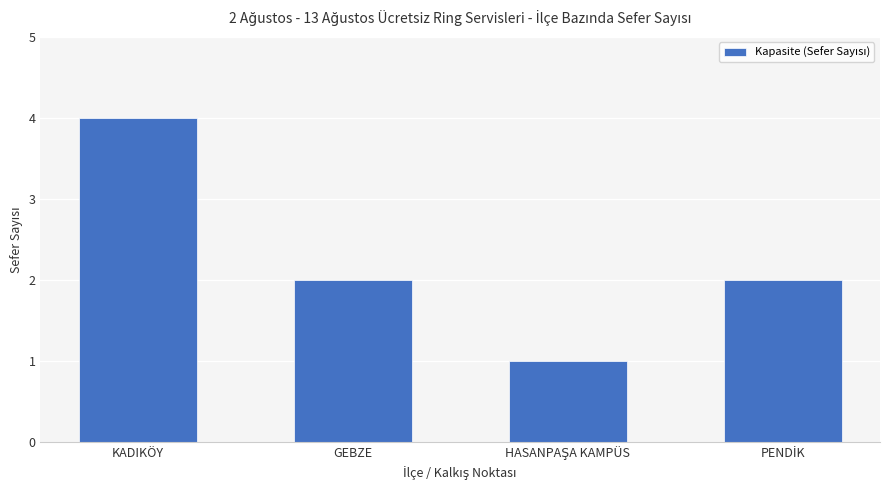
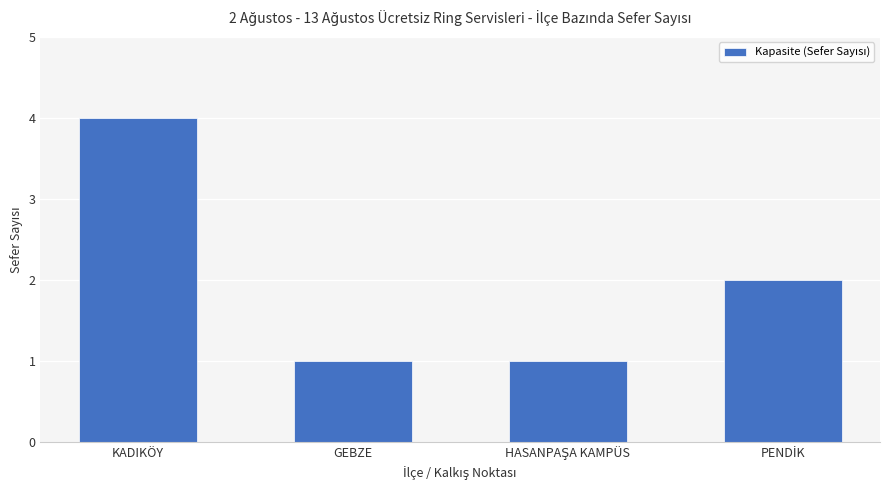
  {
    "KADIKÖY": 4,
-   "GEBZE": 2,
+   "GEBZE": 1,
    "HASANPAŞA KAMPÜS": 1,
    "PENDİK": 2
  }
